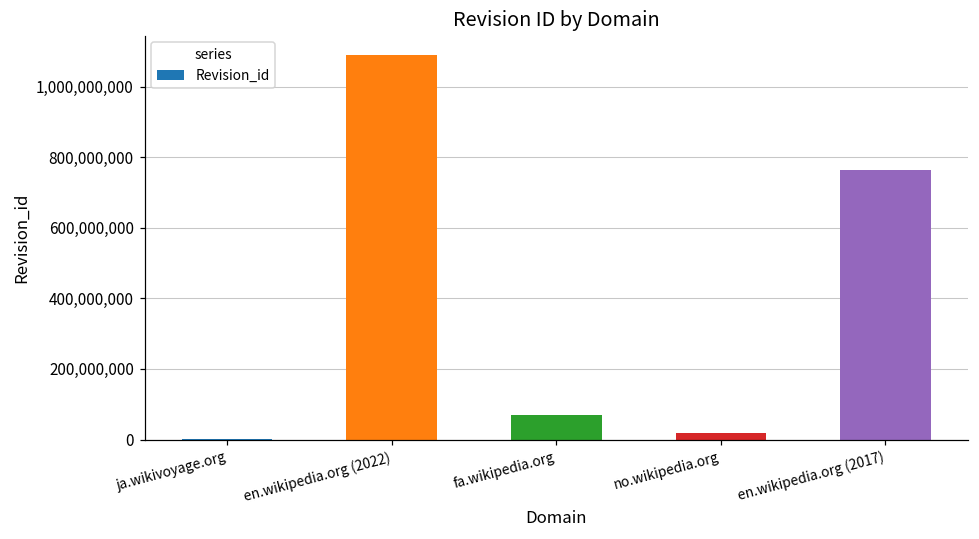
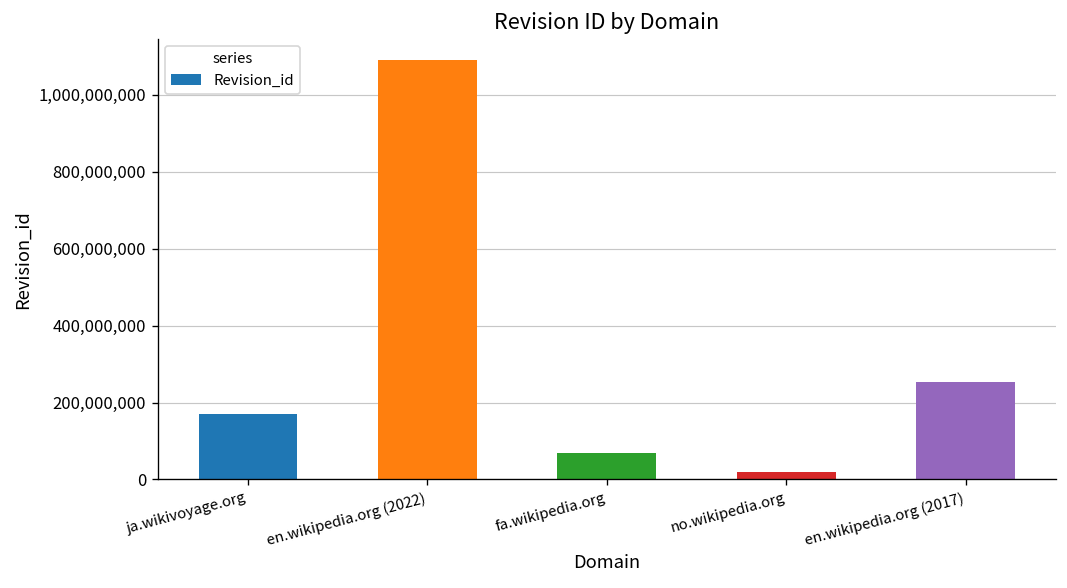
  {
-   "ja.wikivoyage.org": "0",
+   "ja.wikivoyage.org": "170,000,000",
    "en.wikipedia.org (2022)": "1,090,000,000",
    "fa.wikipedia.org": "70,000,000",
    "no.wikipedia.org": "20,000,000",
-   "en.wikipedia.org (2017)": "760,000,000"
+   "en.wikipedia.org (2017)": "250,000,000"
  }
